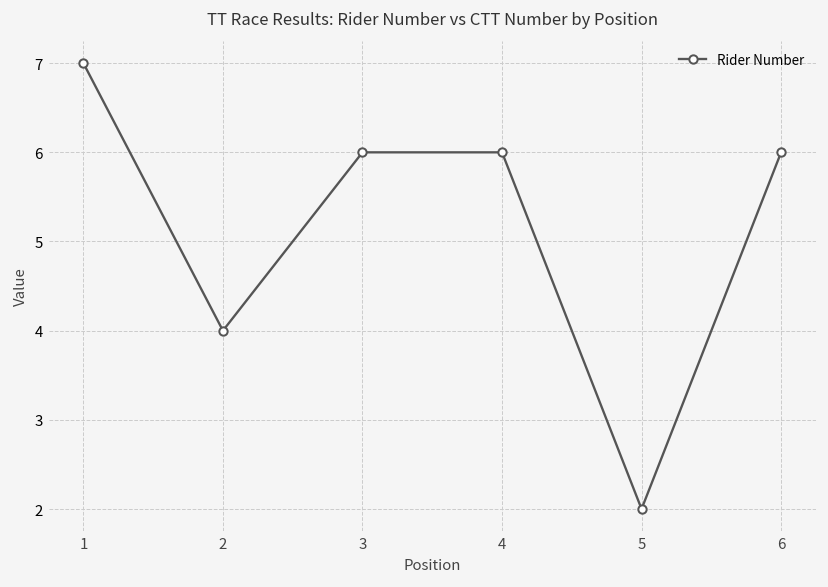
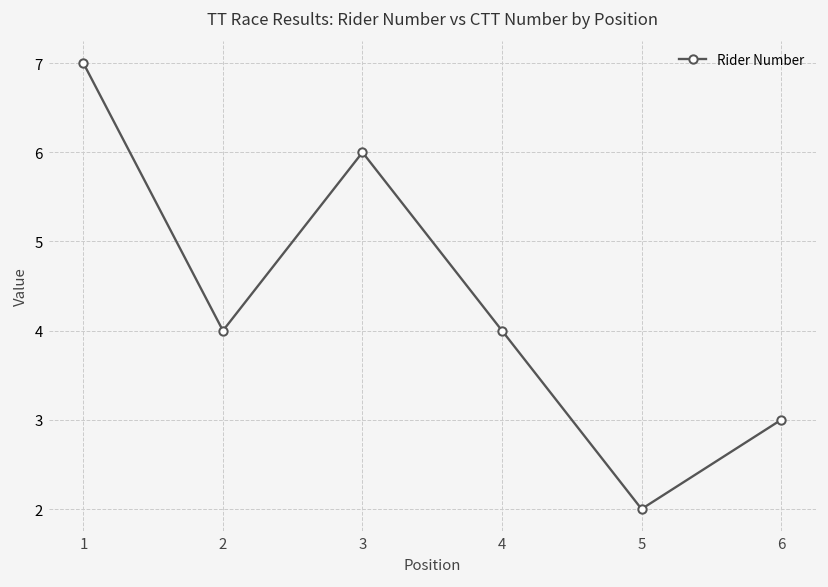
  {
    "1": 7,
    "2": 4,
    "3": 6,
-   "4": 6,
+   "4": 4,
    "5": 2,
-   "6": 6
+   "6": 3
  }
